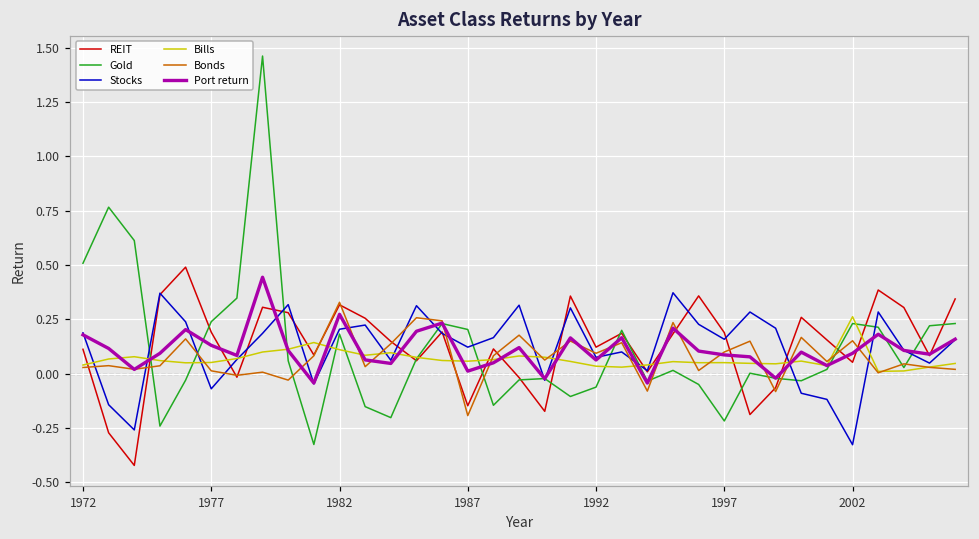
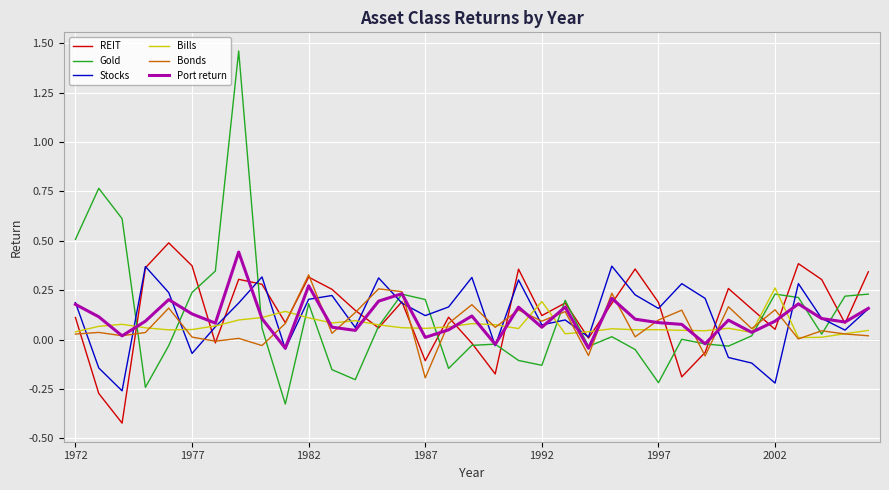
  {
    "REIT": {
      "1972": 0.11,
-     "1977": 0.19,
-     "1987": -0.15,
+     "1977": 0.37,
+     "1987": -0.11,
      "1992": 0.12,
      "1997": 0.19,
      "2002": 0.05
    },
    "Gold": {
      "1972": 0.51,
      "1977": 0.24,
      "1982": 0.18,
      "1987": 0.20,
-     "1992": -0.06,
+     "1992": -0.13,
      "1997": -0.22,
      "2002": 0.23
    },
    "Stocks": {
      "1977": -0.07,
      "1982": 0.20,
      "1987": 0.12,
      "1997": 0.16,
-     "2002": -0.33
+     "2002": -0.22
    },
    "Bills": {
      "1977": 0.05,
      "1982": 0.11,
      "1987": 0.06,
-     "1992": 0.03,
+     "1992": 0.19,
      "1997": 0.05,
      "2002": 0.26
    },
    "Bonds": {
      "1977": 0.01,
      "1987": -0.19,
      "1992": 0.09,
      "1997": 0.10,
      "2002": 0.15
    },
    "Port return": {
      "1977": 0.13,
      "1982": 0.27,
      "1987": 0.01,
      "1997": 0.09,
      "2002": 0.09
    }
  }
